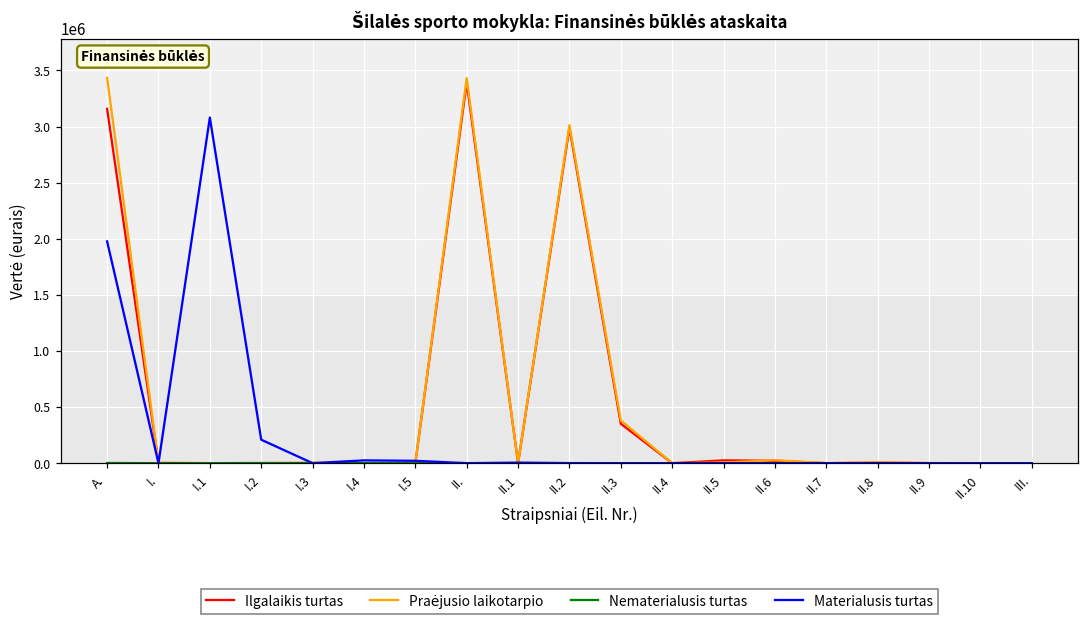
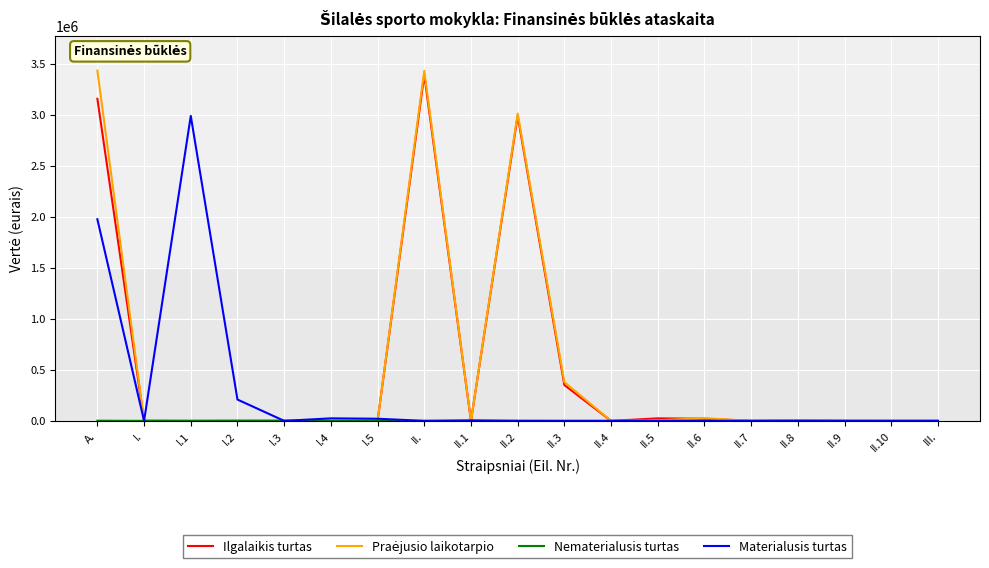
  {
    "Ilgalaikis turtas": {
      "A.": 3160000,
      "II.": 3390000,
      "II.3": 350000
    },
    "Praėjusio laikotarpio": {
      "A.": 3430000,
      "II.": 3430000,
      "II.3": 380000
    },
    "Nematerialusis turtas": {
      "A.": 0
    },
    "Materialusis turtas": {
      "A.": 1980000,
-     "I.1": 3080000,
+     "I.1": 2990000,
      "I.2": 210000
    }
  }
